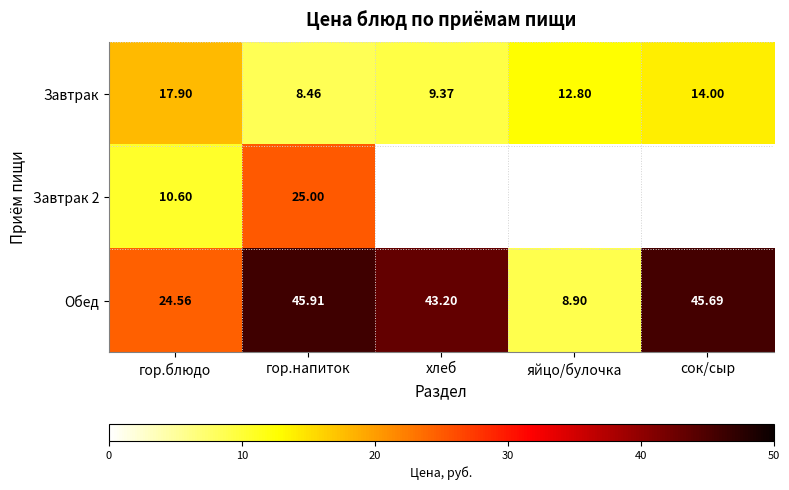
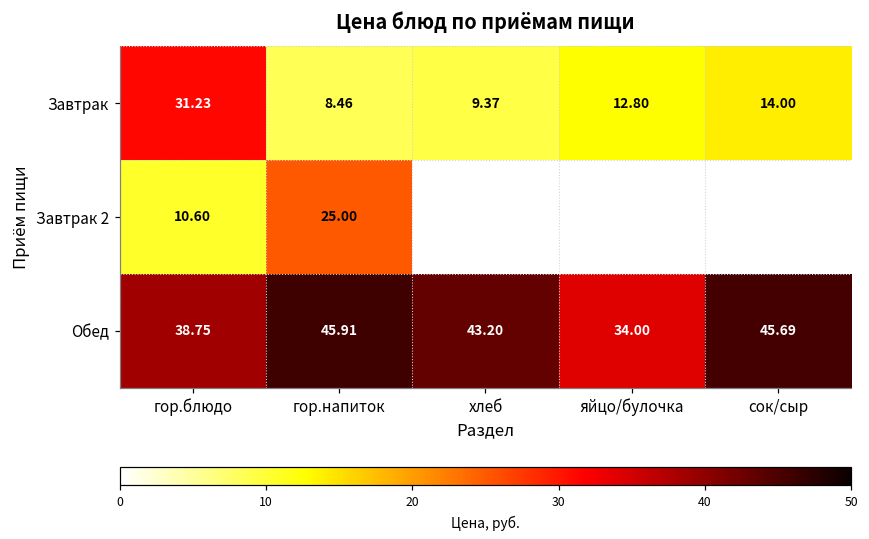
  {
    "Завтрак": {
-     "гор.блюдо": 17.90,
+     "гор.блюдо": 31.23,
      "гор.напиток": 8.46,
      "хлеб": 9.37,
      "яйцо/булочка": 12.80,
      "сок/сыр": 14.00
    },
    "Завтрак 2": {
      "гор.блюдо": 10.60,
      "гор.напиток": 25.00
    },
    "Обед": {
-     "гор.блюдо": 24.56,
+     "гор.блюдо": 38.75,
      "гор.напиток": 45.91,
      "хлеб": 43.20,
-     "яйцо/булочка": 8.90,
+     "яйцо/булочка": 34.00,
      "сок/сыр": 45.69
    }
  }
